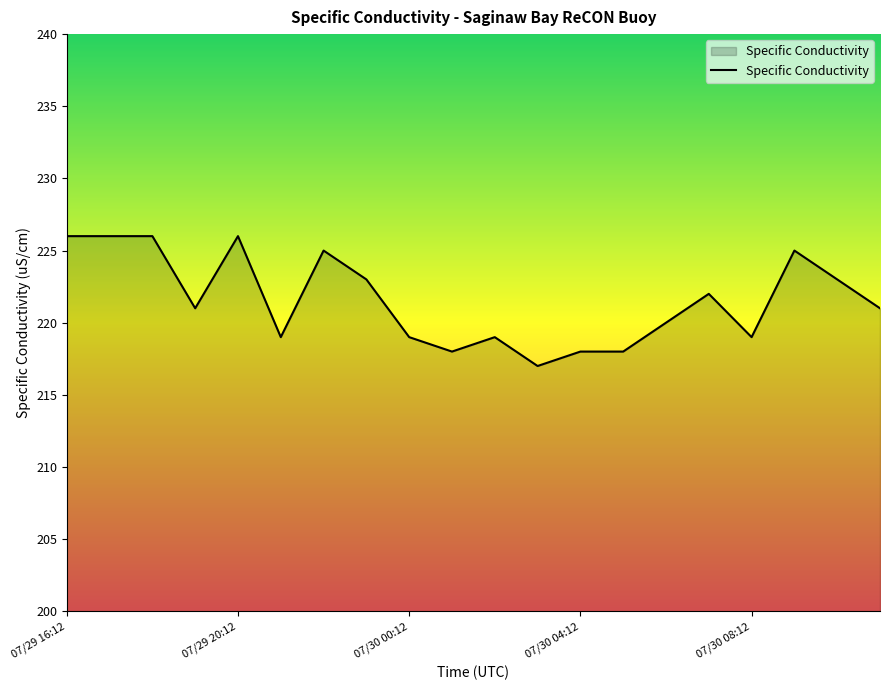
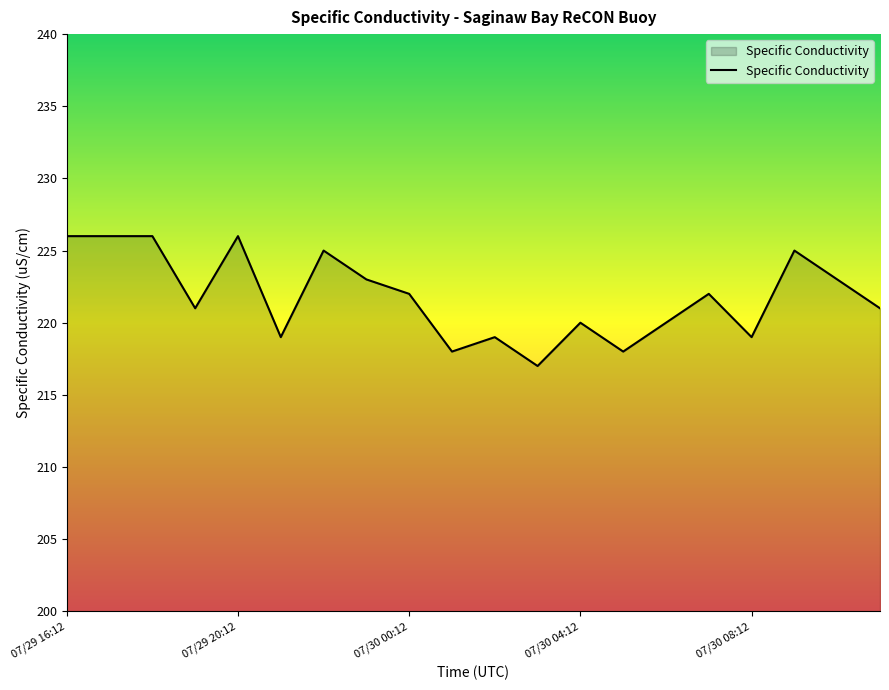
  {
    "07/29 16:12": 226,
    "07/29 20:12": 226,
-   "07/30 00:12": 219,
-   "07/30 04:12": 218,
+   "07/30 00:12": 222,
+   "07/30 04:12": 220,
    "07/30 08:12": 219
  }
